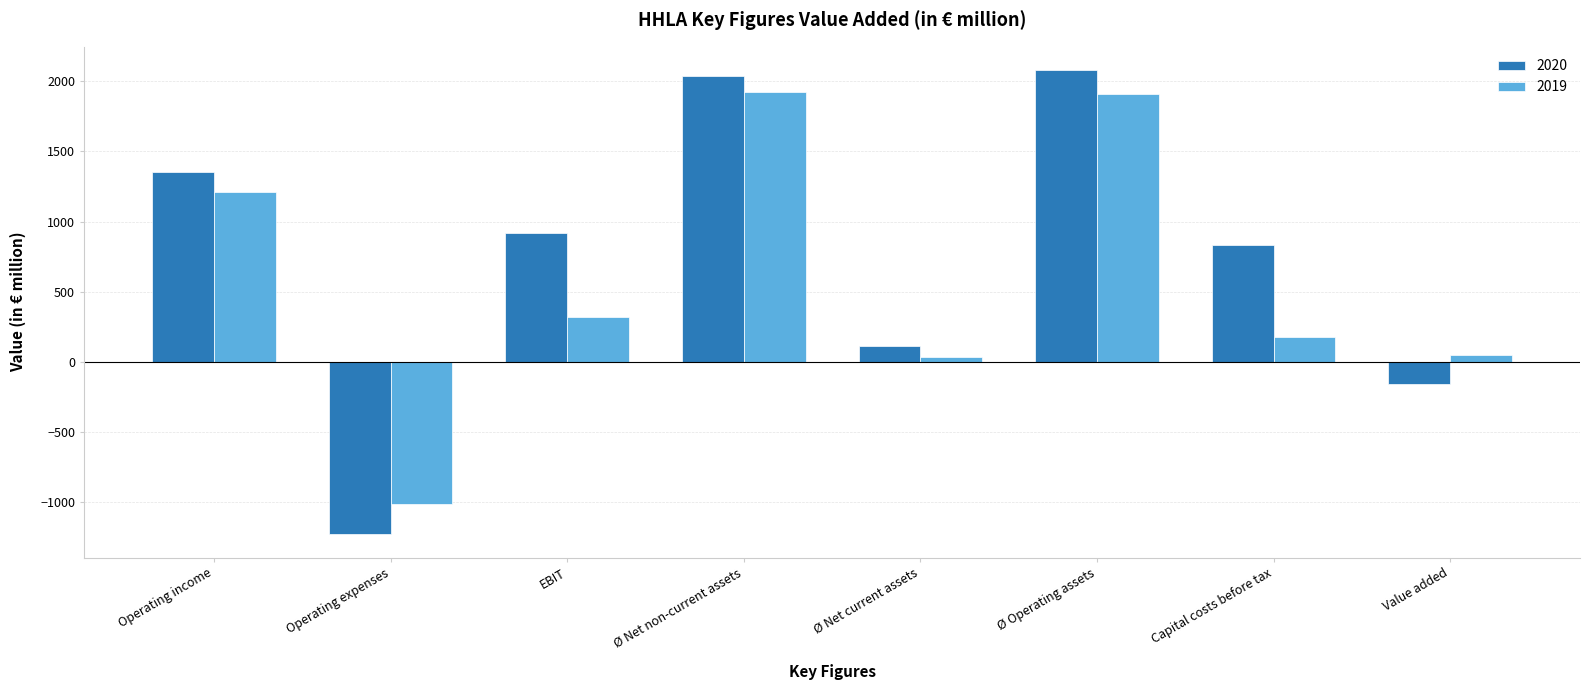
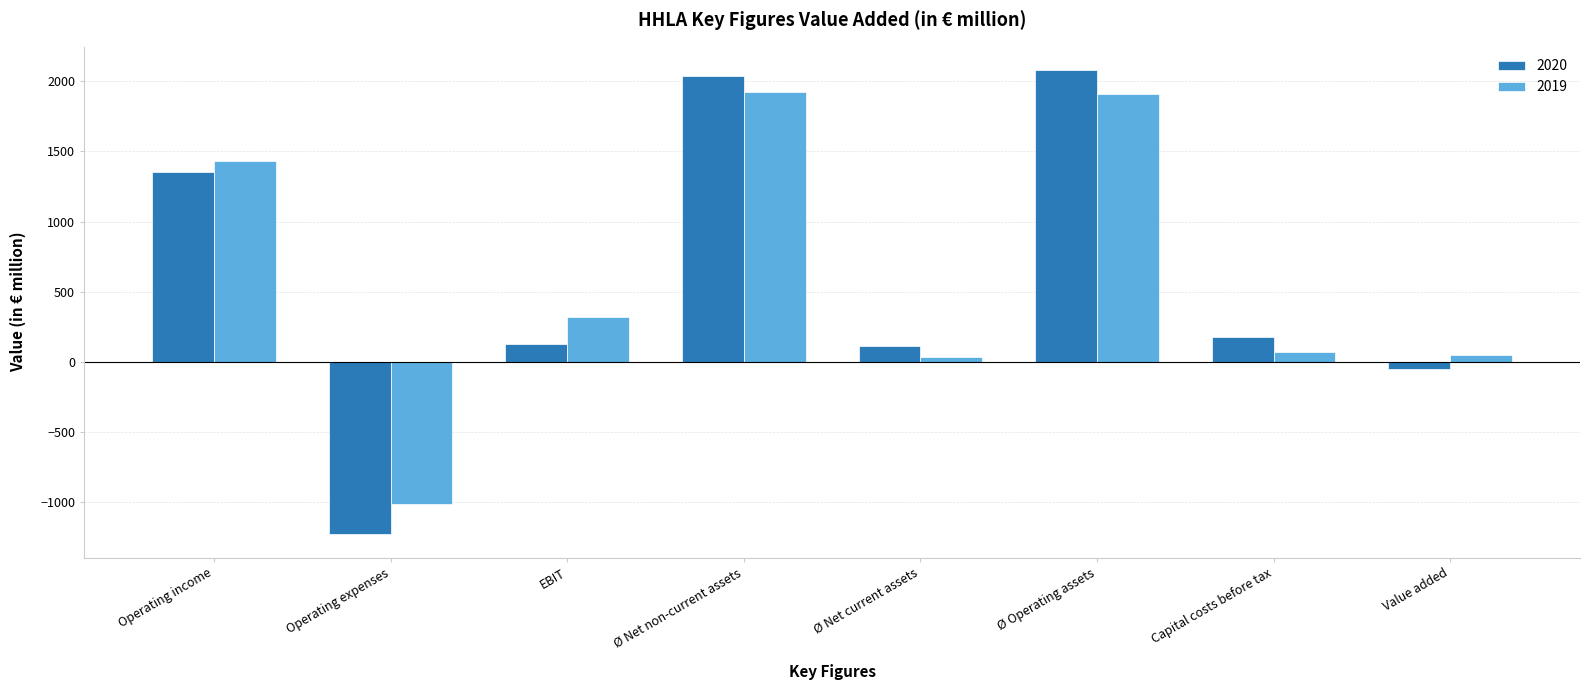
  {
    "2020": {
      "Operating income": 1360,
      "Operating expenses": -1230,
-     "EBIT": 920,
+     "EBIT": 120,
      "Ø Net non-current assets": 2040,
      "Ø Net current assets": 110,
      "Ø Operating assets": 2080,
-     "Capital costs before tax": 830,
-     "Value added": -160
+     "Capital costs before tax": 180,
+     "Value added": -50
    },
    "2019": {
-     "Operating income": 1210,
+     "Operating income": 1430,
      "Operating expenses": -1010,
      "EBIT": 320,
      "Ø Net non-current assets": 1920,
      "Ø Net current assets": 40,
      "Ø Operating assets": 1910,
-     "Capital costs before tax": 170,
+     "Capital costs before tax": 70,
      "Value added": 50
    }
  }
